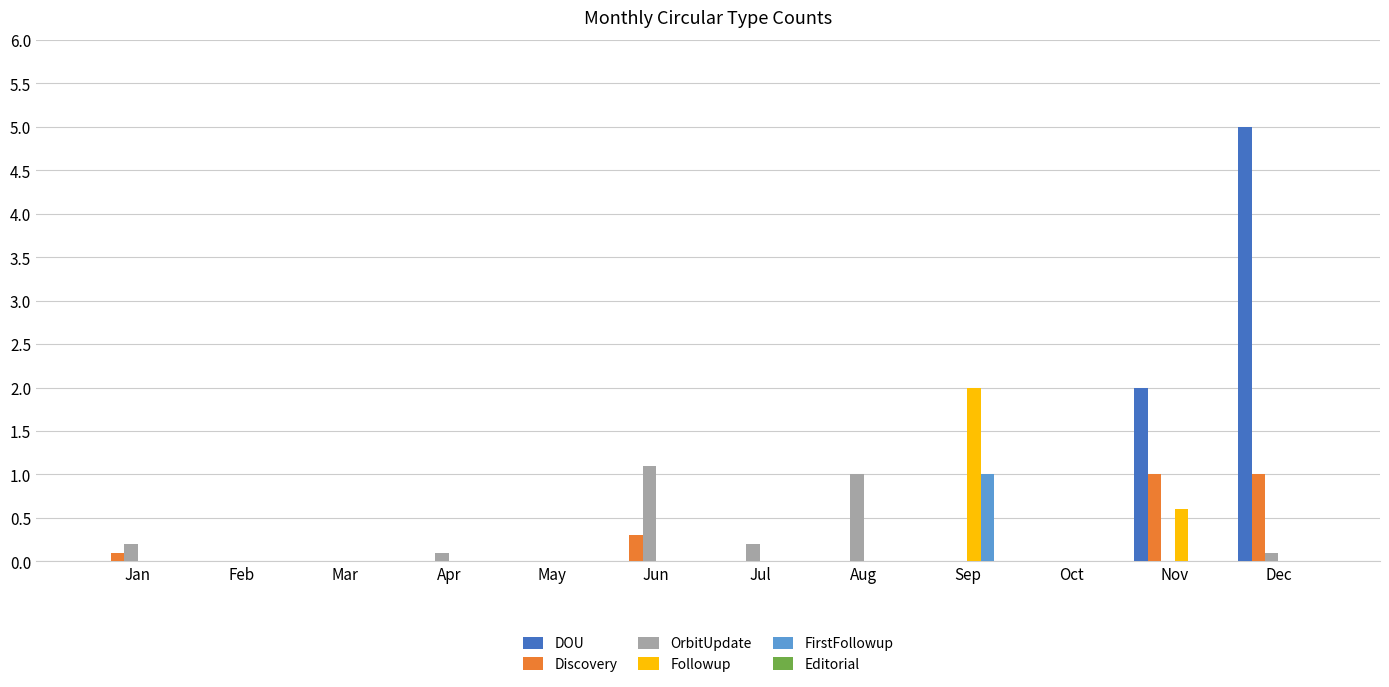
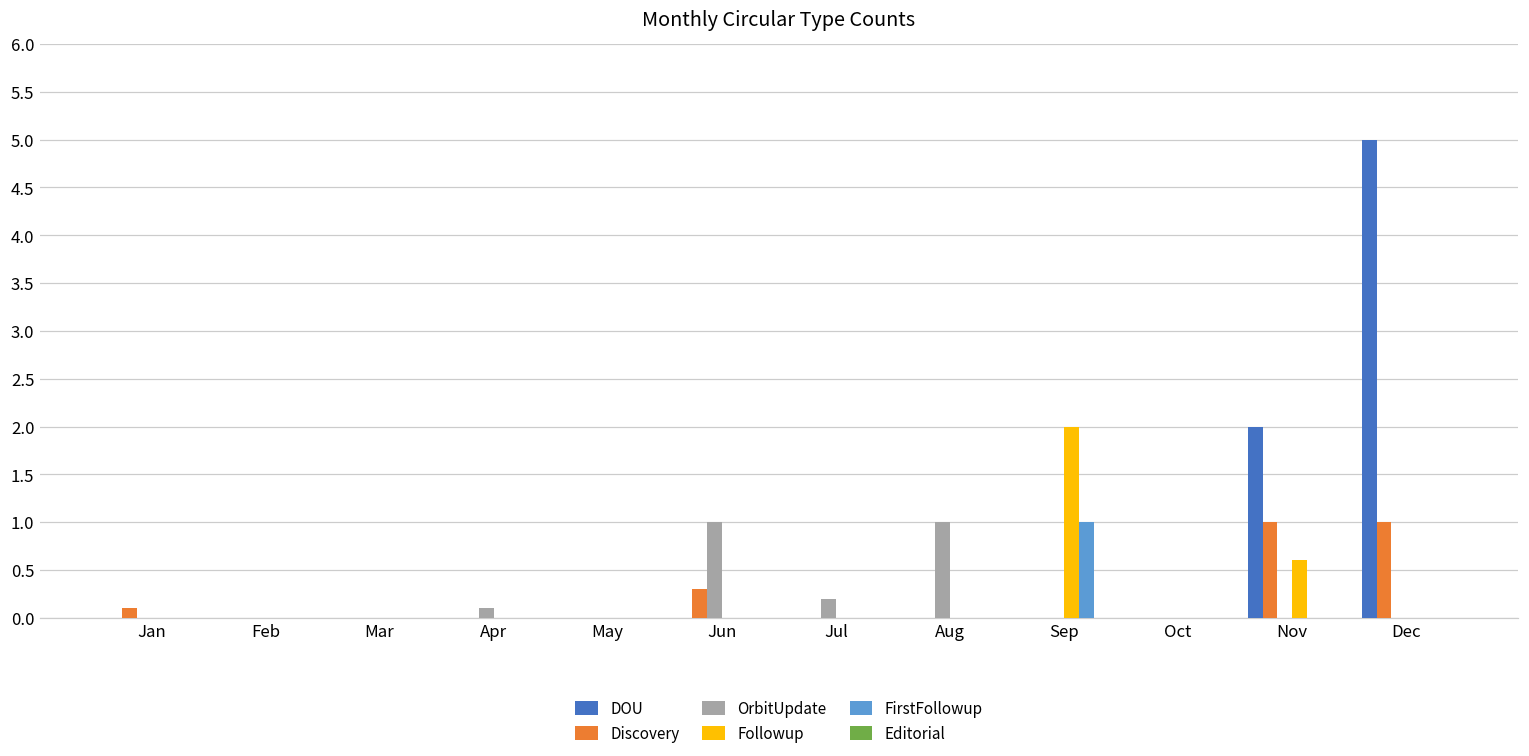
  {
    "Discovery": {
      "Jan": 0.1,
      "Feb": 0.0,
      "Mar": 0.0,
      "Apr": 0.0,
      "May": 0.0,
      "Jun": 0.3,
      "Jul": 0.0,
      "Aug": 0.0,
      "Sep": 0.0,
      "Oct": 0.0,
      "Nov": 1.0,
      "Dec": 1.0
    },
    "OrbitUpdate": {
-     "Jan": 0.2,
+     "Jan": 0.0,
      "Feb": 0.0,
      "Mar": 0.0,
      "Apr": 0.1,
      "May": 0.0,
-     "Jun": 1.1,
+     "Jun": 1.0,
      "Jul": 0.2,
      "Aug": 1.0,
      "Sep": 0.0,
      "Oct": 0.0,
      "Nov": 0.0,
-     "Dec": 0.1
+     "Dec": 0.0
    },
    "Followup": {
      "Jan": 0.0,
      "Feb": 0.0,
      "Mar": 0.0,
      "Apr": 0.0,
      "May": 0.0,
      "Jun": 0.0,
      "Jul": 0.0,
      "Aug": 0.0,
      "Sep": 2.0,
      "Oct": 0.0,
      "Nov": 0.6,
      "Dec": 0.0
    },
    "Editorial": {
      "Jan": 0.0,
      "Feb": 0.0,
      "Mar": 0.0,
      "Apr": 0.0,
      "May": 0.0,
      "Jun": 0.0,
      "Jul": 0.0,
      "Aug": 0.0,
      "Sep": 0.0,
      "Oct": 0.0,
      "Nov": 0.0,
      "Dec": 0.0
    }
  }
